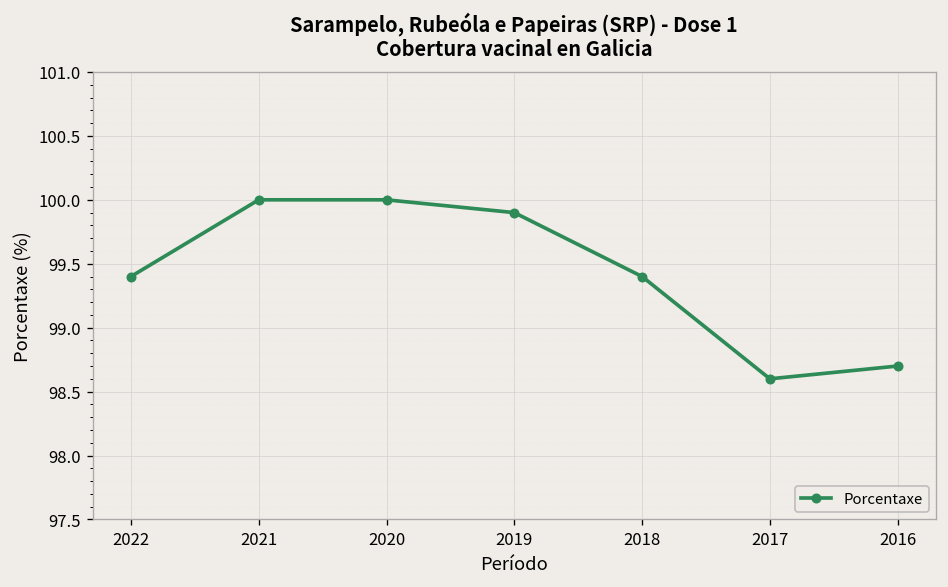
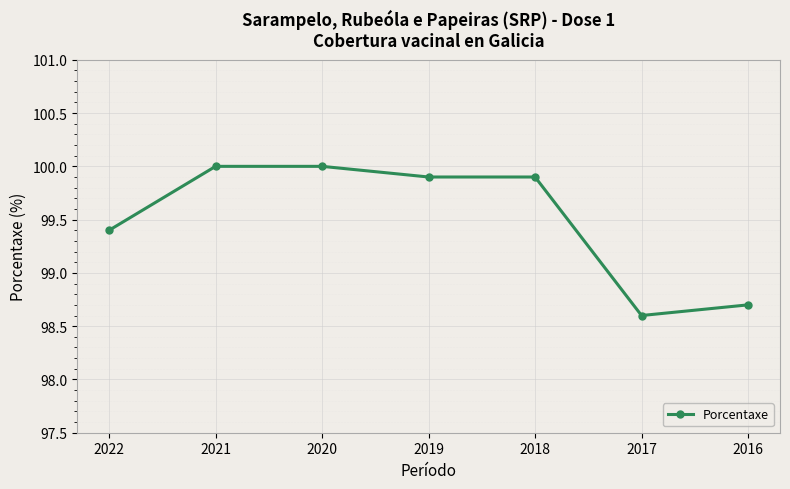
  {
    "2022": 99.4,
    "2021": 100.0,
    "2020": 100.0,
    "2019": 99.9,
-   "2018": 99.4,
+   "2018": 99.9,
    "2017": 98.6,
    "2016": 98.7
  }
